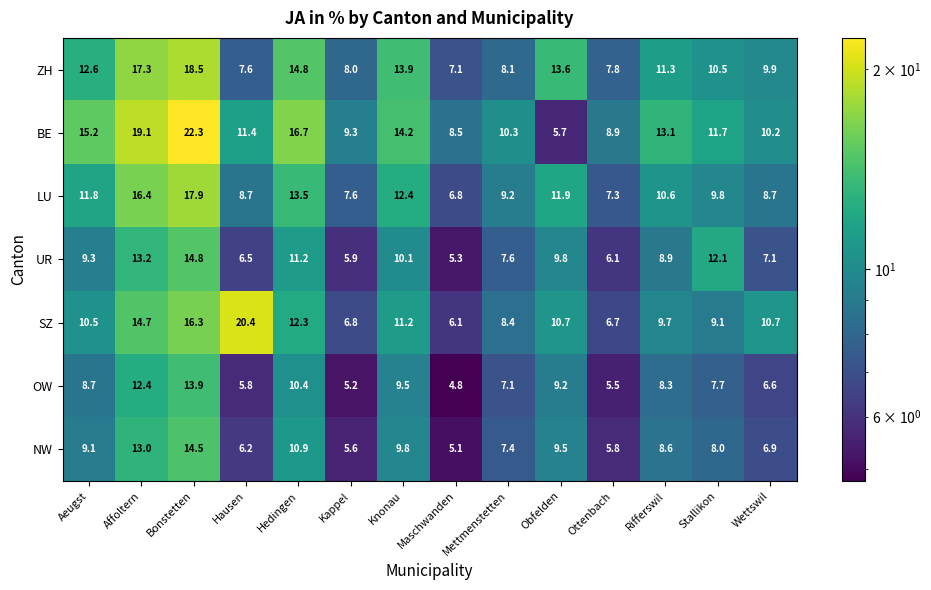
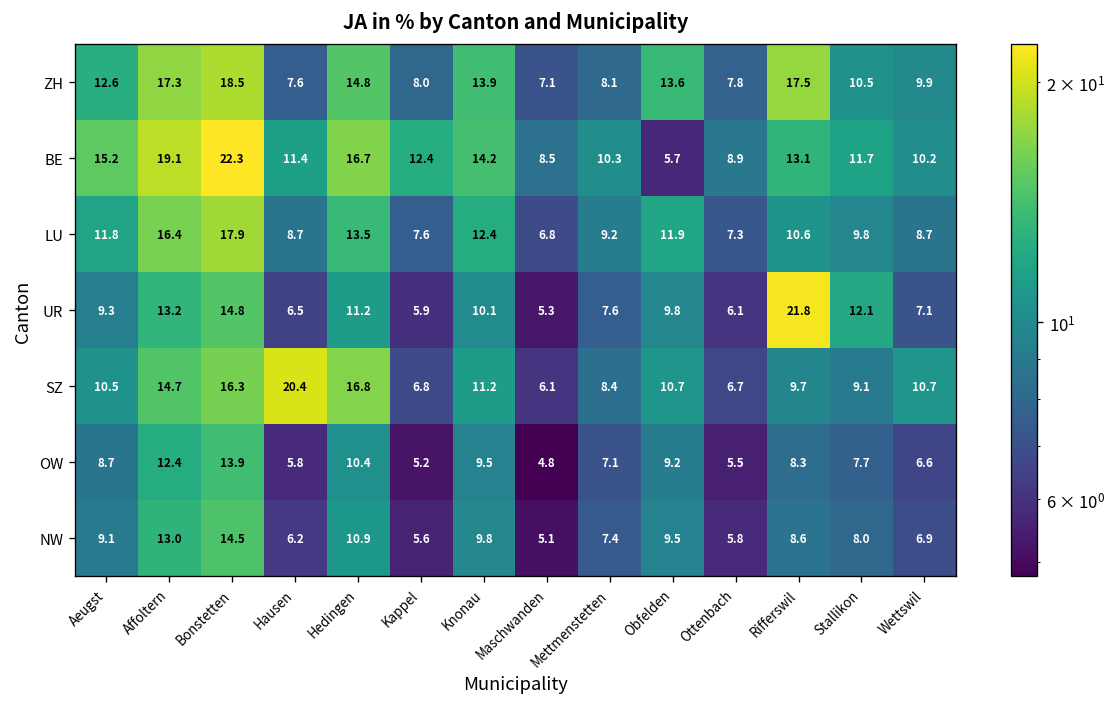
  {
    "ZH": {
      "Aeugst": 12.6,
      "Affoltern": 17.3,
      "Bonstetten": 18.5,
      "Hausen": 7.6,
      "Hedingen": 14.8,
      "Kappel": 8.0,
      "Knonau": 13.9,
      "Maschwanden": 7.1,
      "Mettmenstetten": 8.1,
      "Obfelden": 13.6,
      "Ottenbach": 7.8,
-     "Rifferswil": 11.3,
+     "Rifferswil": 17.5,
      "Stallikon": 10.5,
      "Wettswil": 9.9
    },
    "BE": {
      "Aeugst": 15.2,
      "Affoltern": 19.1,
      "Bonstetten": 22.3,
      "Hausen": 11.4,
      "Hedingen": 16.7,
-     "Kappel": 9.3,
+     "Kappel": 12.4,
      "Knonau": 14.2,
      "Maschwanden": 8.5,
      "Mettmenstetten": 10.3,
      "Obfelden": 5.7,
      "Ottenbach": 8.9,
      "Rifferswil": 13.1,
      "Stallikon": 11.7,
      "Wettswil": 10.2
    },
    "LU": {
      "Aeugst": 11.8,
      "Affoltern": 16.4,
      "Bonstetten": 17.9,
      "Hausen": 8.7,
      "Hedingen": 13.5,
      "Kappel": 7.6,
      "Knonau": 12.4,
      "Maschwanden": 6.8,
      "Mettmenstetten": 9.2,
      "Obfelden": 11.9,
      "Ottenbach": 7.3,
      "Rifferswil": 10.6,
      "Stallikon": 9.8,
      "Wettswil": 8.7
    },
    "UR": {
      "Aeugst": 9.3,
      "Affoltern": 13.2,
      "Bonstetten": 14.8,
      "Hausen": 6.5,
      "Hedingen": 11.2,
      "Kappel": 5.9,
      "Knonau": 10.1,
      "Maschwanden": 5.3,
      "Mettmenstetten": 7.6,
      "Obfelden": 9.8,
      "Ottenbach": 6.1,
-     "Rifferswil": 8.9,
+     "Rifferswil": 21.8,
      "Stallikon": 12.1,
      "Wettswil": 7.1
    },
    "SZ": {
      "Aeugst": 10.5,
      "Affoltern": 14.7,
      "Bonstetten": 16.3,
      "Hausen": 20.4,
-     "Hedingen": 12.3,
+     "Hedingen": 16.8,
      "Kappel": 6.8,
      "Knonau": 11.2,
      "Maschwanden": 6.1,
      "Mettmenstetten": 8.4,
      "Obfelden": 10.7,
      "Ottenbach": 6.7,
      "Rifferswil": 9.7,
      "Stallikon": 9.1,
      "Wettswil": 10.7
    },
    "OW": {
      "Aeugst": 8.7,
      "Affoltern": 12.4,
      "Bonstetten": 13.9,
      "Hausen": 5.8,
      "Hedingen": 10.4,
      "Kappel": 5.2,
      "Knonau": 9.5,
      "Maschwanden": 4.8,
      "Mettmenstetten": 7.1,
      "Obfelden": 9.2,
      "Ottenbach": 5.5,
      "Rifferswil": 8.3,
      "Stallikon": 7.7,
      "Wettswil": 6.6
    },
    "NW": {
      "Aeugst": 9.1,
      "Affoltern": 13.0,
      "Bonstetten": 14.5,
      "Hausen": 6.2,
      "Hedingen": 10.9,
      "Kappel": 5.6,
      "Knonau": 9.8,
      "Maschwanden": 5.1,
      "Mettmenstetten": 7.4,
      "Obfelden": 9.5,
      "Ottenbach": 5.8,
      "Rifferswil": 8.6,
      "Stallikon": 8.0,
      "Wettswil": 6.9
    }
  }
